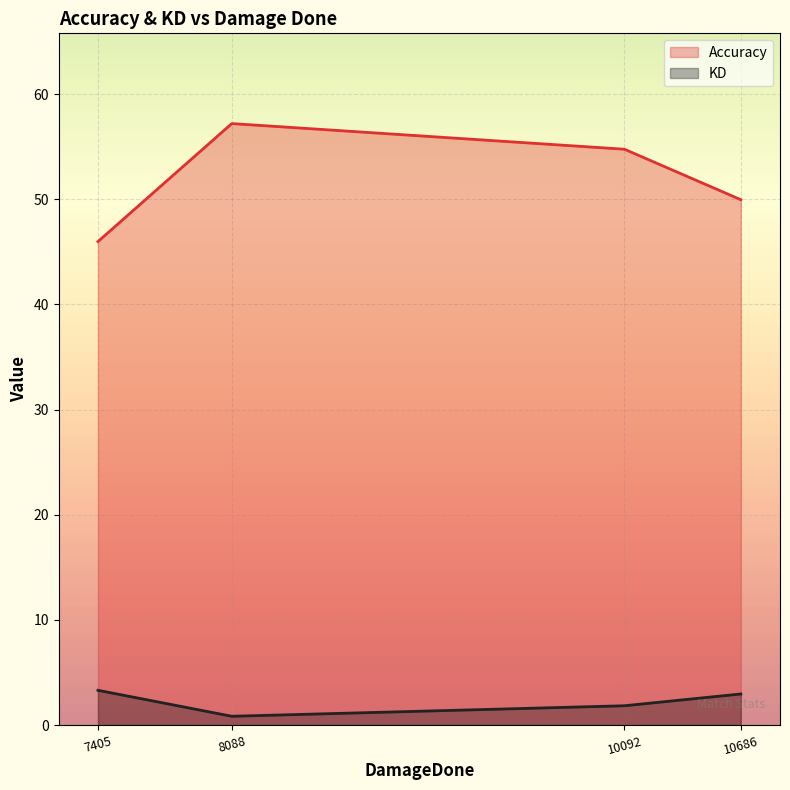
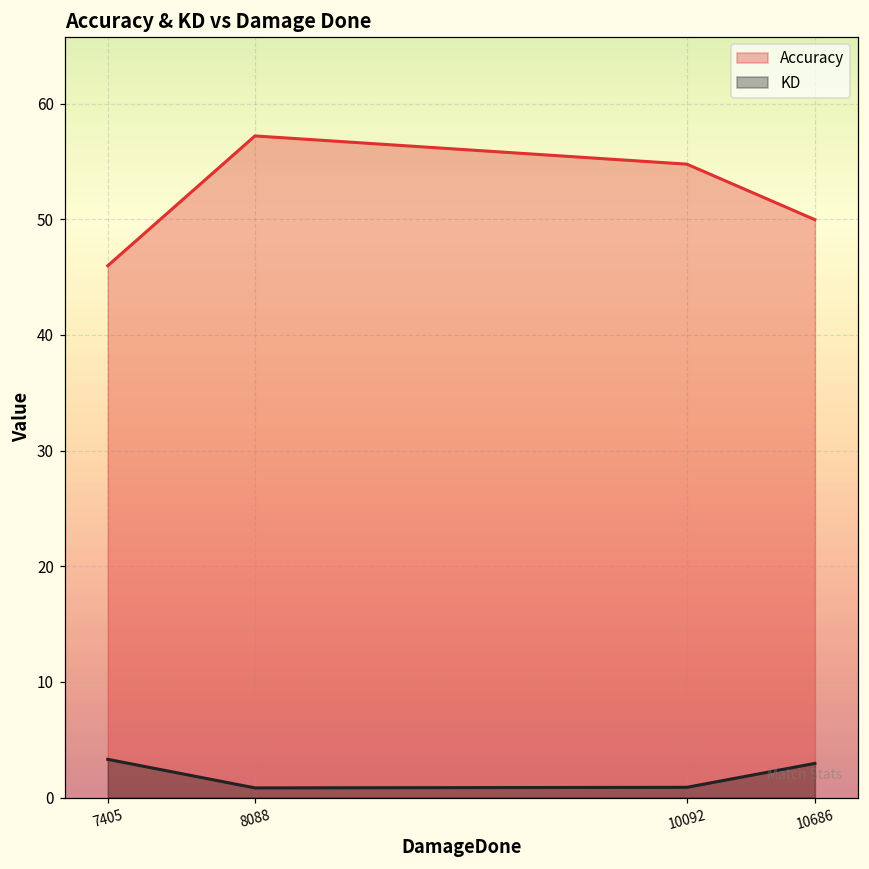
  {
    "Accuracy": {
      "7405": 46.0,
      "8088": 57.2,
      "10092": 54.8,
      "10686": 50.0
    },
    "KD": {
      "7405": 3.3,
      "8088": 0.8,
-     "10092": 1.8,
+     "10092": 0.9,
      "10686": 3.0
    }
  }
